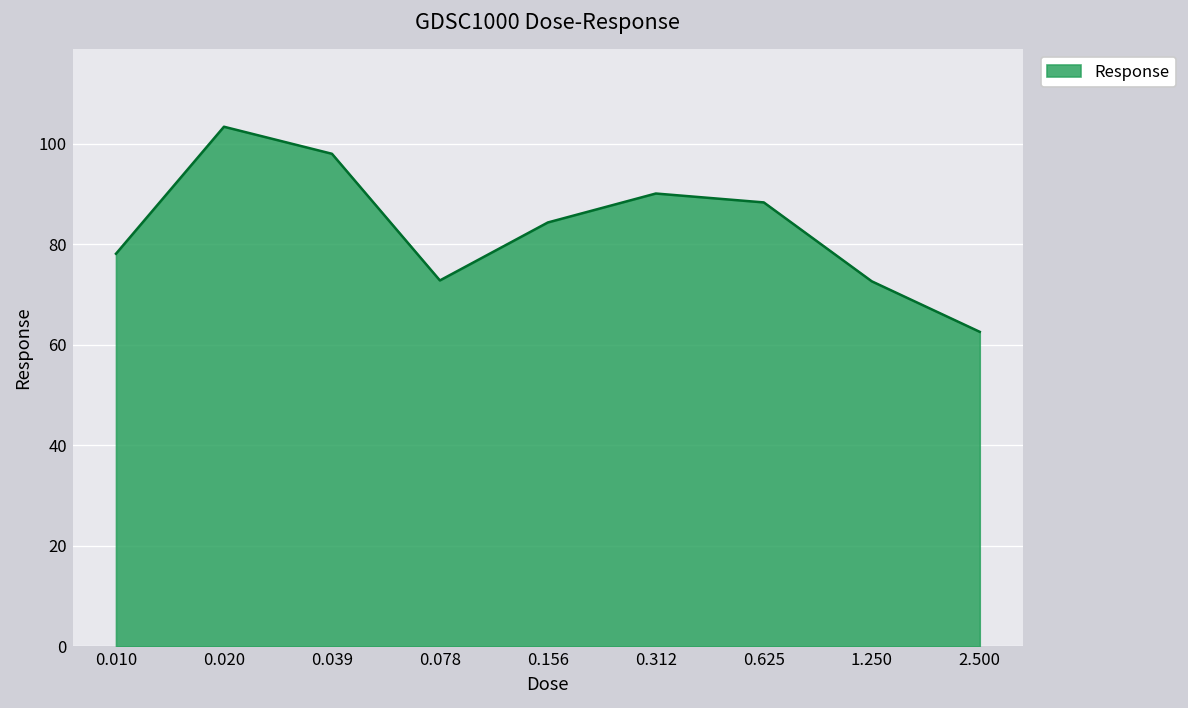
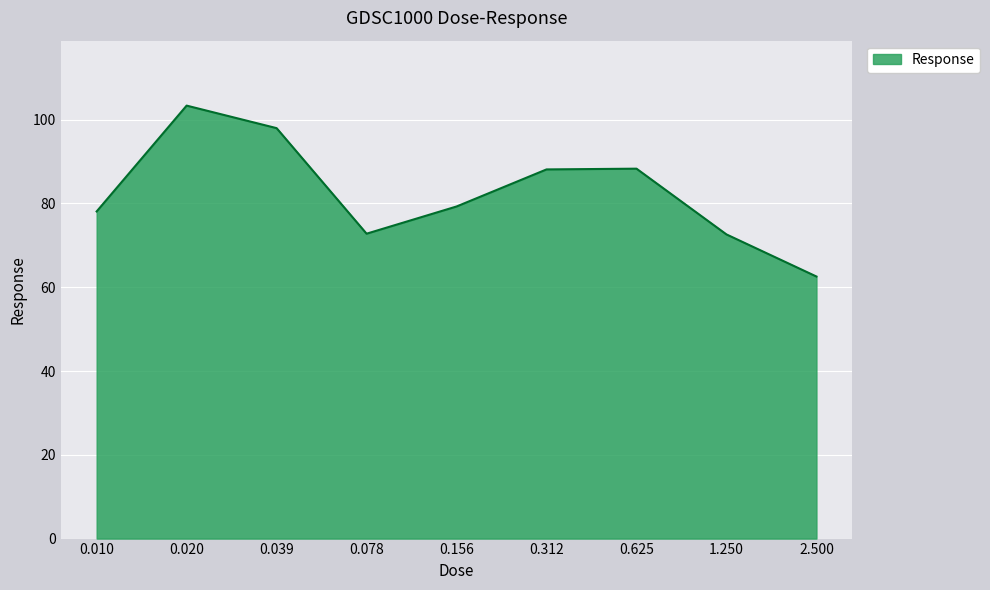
  {
    "0.010": 78,
    "0.020": 103,
    "0.039": 98,
    "0.078": 73,
-   "0.156": 84,
-   "0.312": 90,
+   "0.156": 79,
+   "0.312": 88,
    "0.625": 88,
    "1.250": 73,
    "2.500": 63
  }
